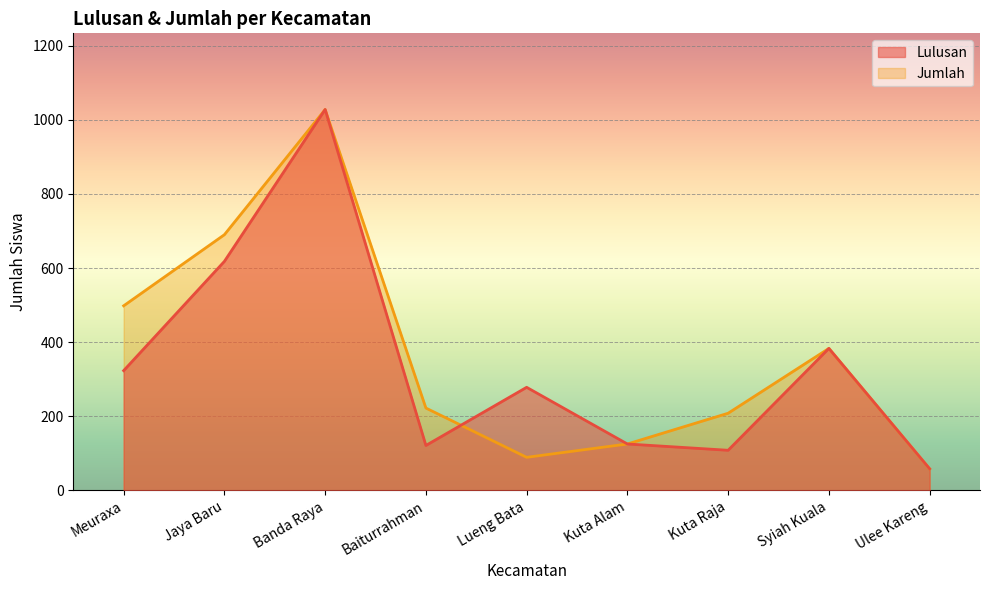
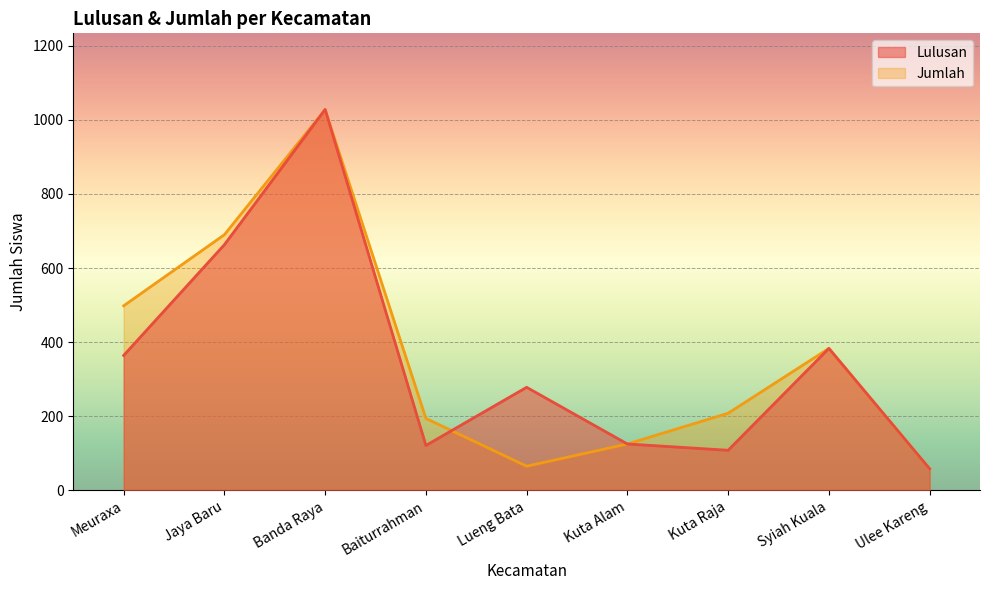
  {
    "Jumlah": {
      "Meuraxa": 500,
      "Jaya Baru": 690,
-     "Baiturrahman": 220,
-     "Lueng Bata": 90,
+     "Baiturrahman": 190,
+     "Lueng Bata": 70,
      "Kuta Raja": 210
    },
    "Lulusan": {
-     "Meuraxa": 320,
-     "Jaya Baru": 620,
+     "Meuraxa": 360,
+     "Jaya Baru": 660,
      "Baiturrahman": 120,
      "Lueng Bata": 280,
      "Kuta Raja": 110
    }
  }
